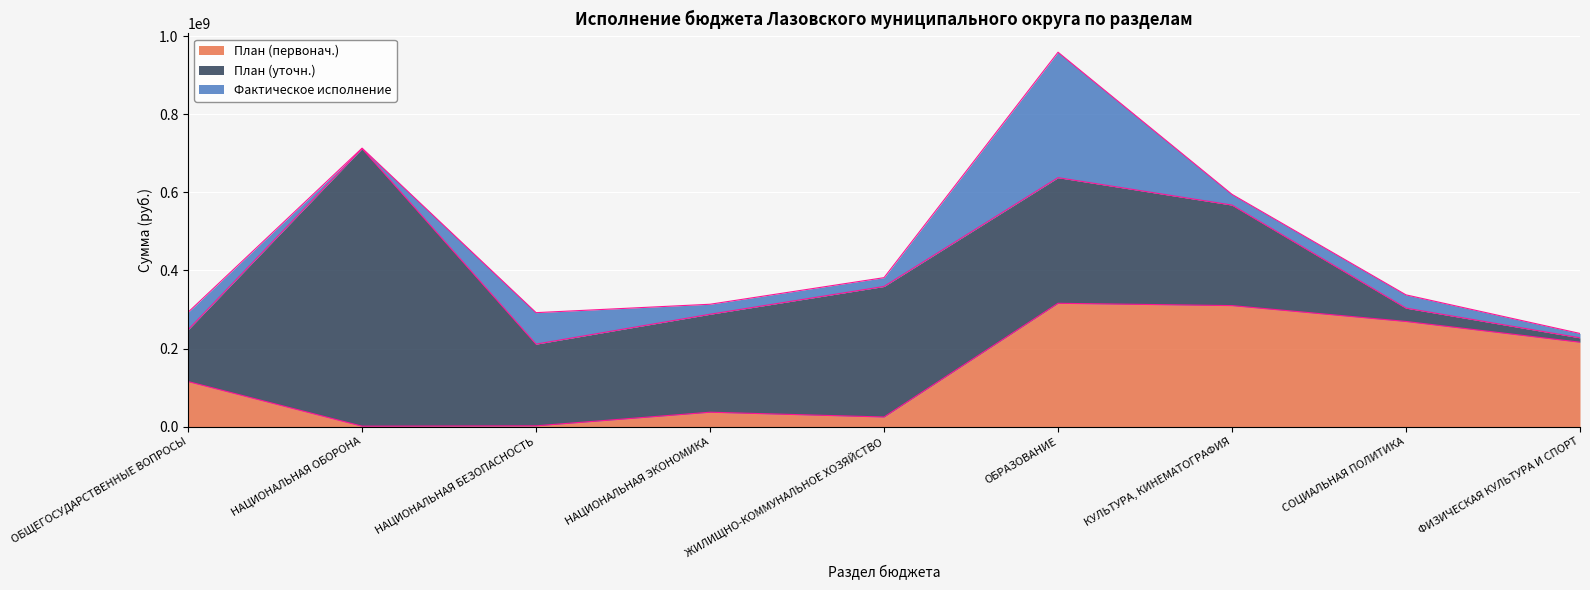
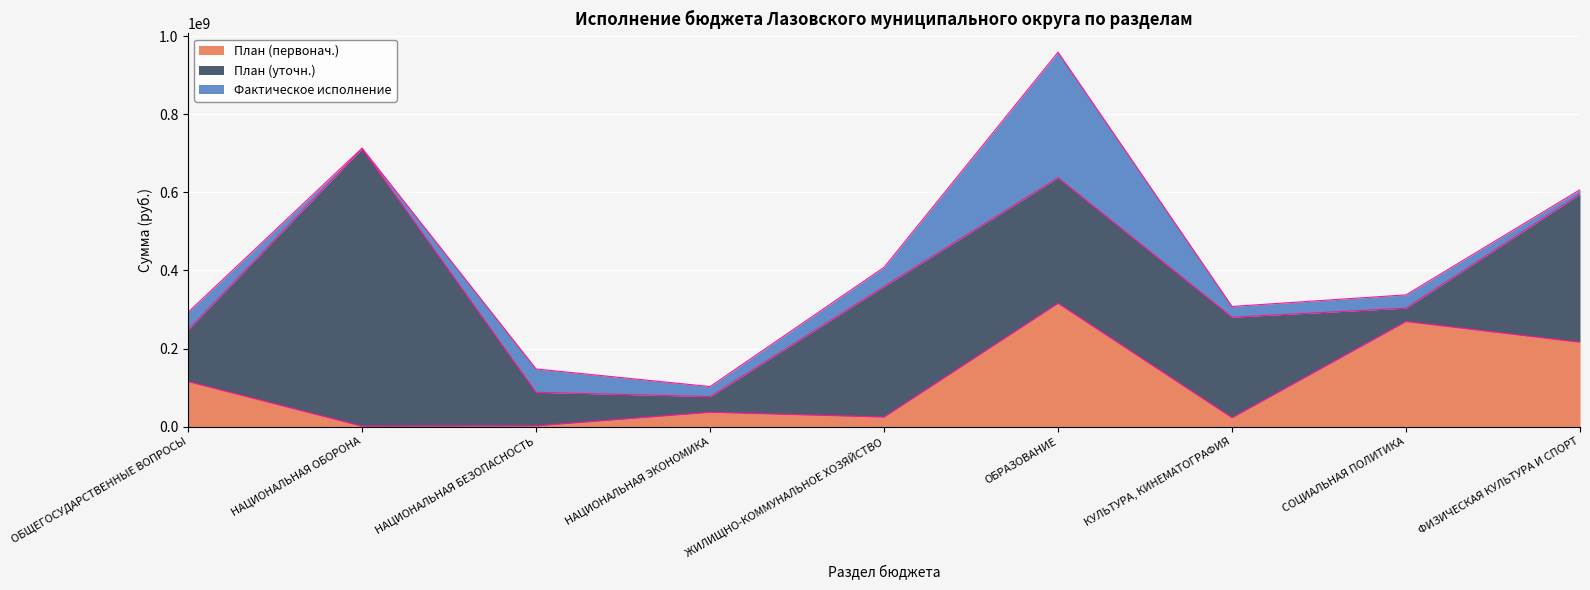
  {
    "План (первонач.)": {
      "ОБЩЕГОСУДАРСТВЕННЫЕ ВОПРОСЫ": 120000000,
      "НАЦИОНАЛЬНАЯ ОБОРОНА": 0,
      "НАЦИОНАЛЬНАЯ БЕЗОПАСНОСТЬ": 0,
      "НАЦИОНАЛЬНАЯ ЭКОНОМИКА": 40000000,
      "ЖИЛИЩНО-КОММУНАЛЬНОЕ ХОЗЯЙСТВО": 20000000,
      "ОБРАЗОВАНИЕ": 320000000,
-     "КУЛЬТУРА, КИНЕМАТОГРАФИЯ": 310000000,
+     "КУЛЬТУРА, КИНЕМАТОГРАФИЯ": 20000000,
      "СОЦИАЛЬНАЯ ПОЛИТИКА": 270000000,
      "ФИЗИЧЕСКАЯ КУЛЬТУРА И СПОРТ": 220000000
    },
    "План (уточн.)": {
      "ОБЩЕГОСУДАРСТВЕННЫЕ ВОПРОСЫ": 130000000,
-     "НАЦИОНАЛЬНАЯ БЕЗОПАСНОСТЬ": 210000000,
-     "НАЦИОНАЛЬНАЯ ЭКОНОМИКА": 250000000,
+     "НАЦИОНАЛЬНАЯ БЕЗОПАСНОСТЬ": 90000000,
+     "НАЦИОНАЛЬНАЯ ЭКОНОМИКА": 40000000,
      "ЖИЛИЩНО-КОММУНАЛЬНОЕ ХОЗЯЙСТВО": 330000000,
      "ОБРАЗОВАНИЕ": 320000000,
      "КУЛЬТУРА, КИНЕМАТОГРАФИЯ": 260000000,
      "СОЦИАЛЬНАЯ ПОЛИТИКА": 30000000,
-     "ФИЗИЧЕСКАЯ КУЛЬТУРА И СПОРТ": 10000000
+     "ФИЗИЧЕСКАЯ КУЛЬТУРА И СПОРТ": 380000000
    },
    "Фактическое исполнение": {
      "ОБЩЕГОСУДАРСТВЕННЫЕ ВОПРОСЫ": 40000000,
-     "НАЦИОНАЛЬНАЯ БЕЗОПАСНОСТЬ": 80000000,
+     "НАЦИОНАЛЬНАЯ БЕЗОПАСНОСТЬ": 60000000,
      "НАЦИОНАЛЬНАЯ ЭКОНОМИКА": 30000000,
-     "ЖИЛИЩНО-КОММУНАЛЬНОЕ ХОЗЯЙСТВО": 20000000,
+     "ЖИЛИЩНО-КОММУНАЛЬНОЕ ХОЗЯЙСТВО": 50000000,
      "ОБРАЗОВАНИЕ": 320000000,
      "КУЛЬТУРА, КИНЕМАТОГРАФИЯ": 30000000,
      "СОЦИАЛЬНАЯ ПОЛИТИКА": 30000000,
      "ФИЗИЧЕСКАЯ КУЛЬТУРА И СПОРТ": 10000000
    }
  }
